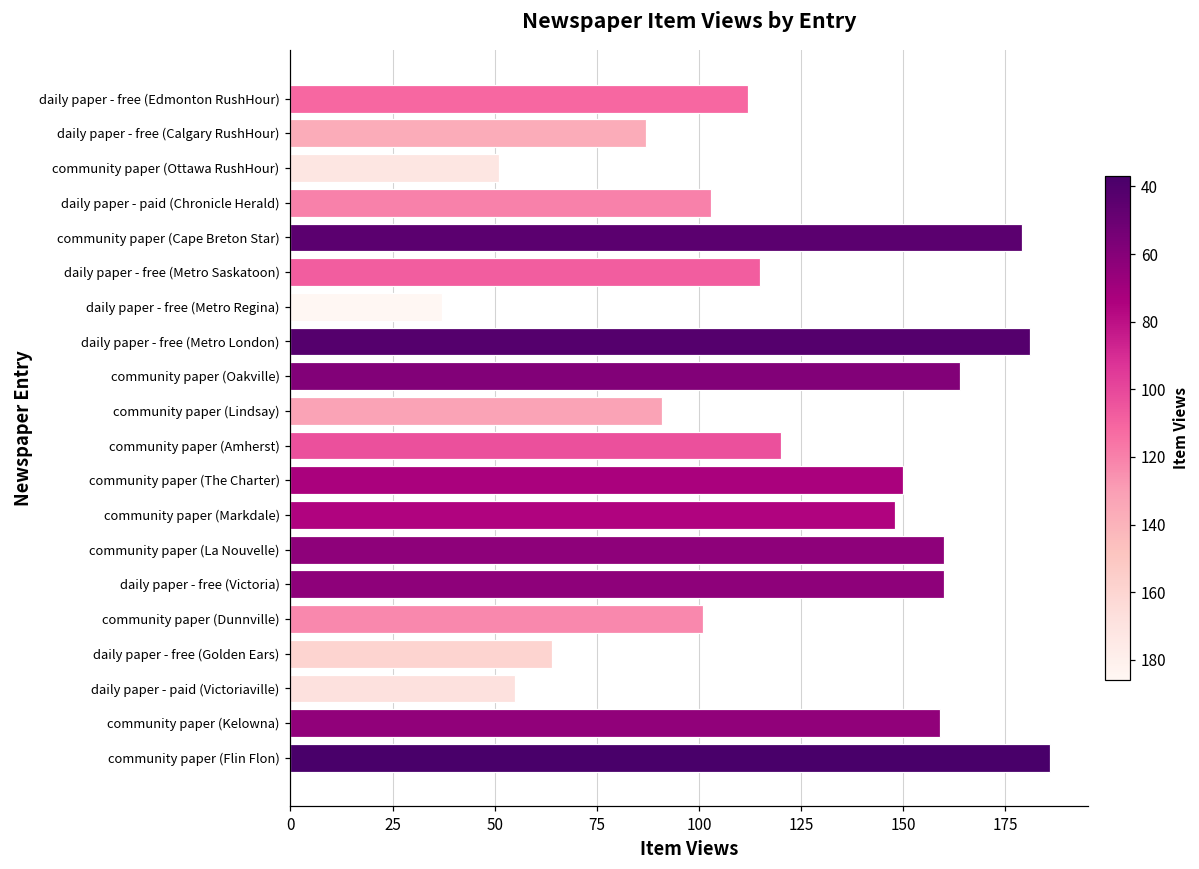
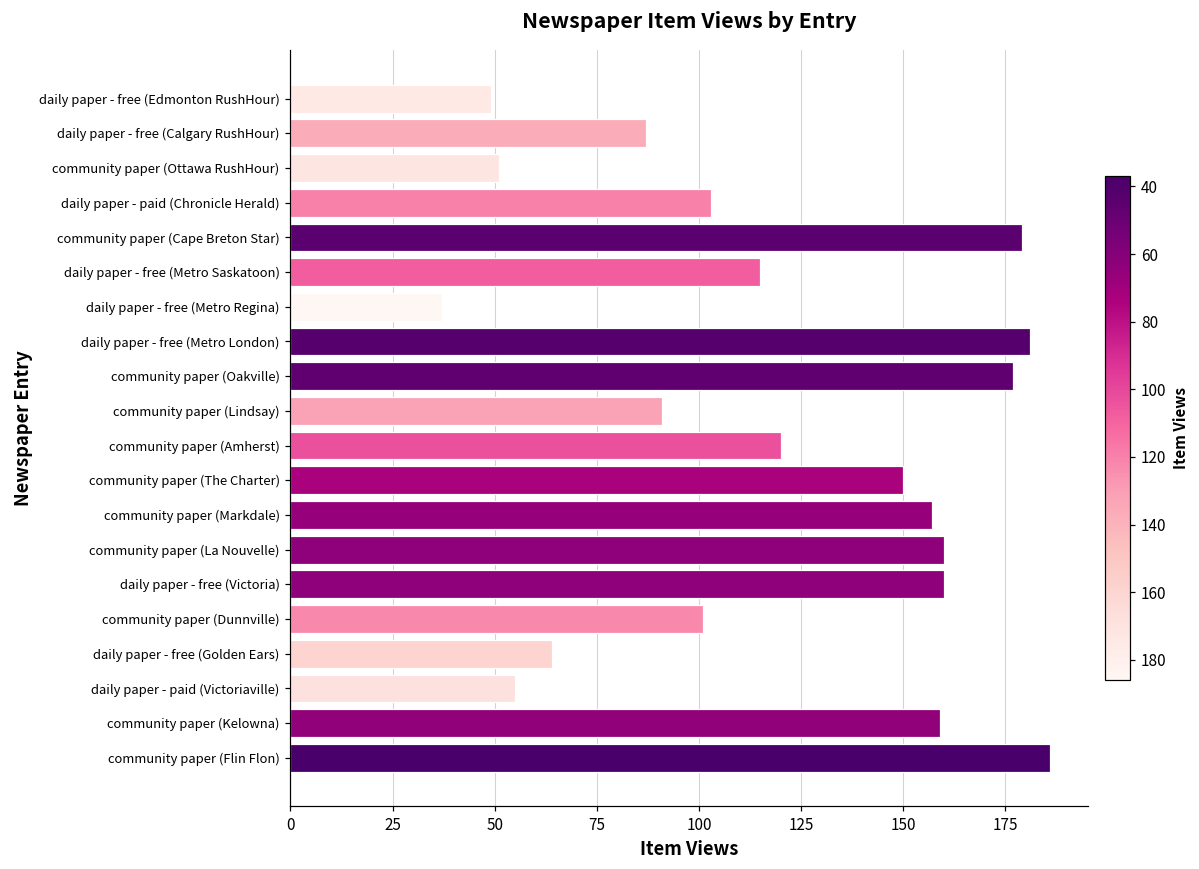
  {
-   "daily paper - free (Edmonton RushHour)": 112,
+   "daily paper - free (Edmonton RushHour)": 49,
    "daily paper - free (Calgary RushHour)": 87,
    "community paper (Ottawa RushHour)": 51,
    "daily paper - paid (Chronicle Herald)": 103,
    "community paper (Cape Breton Star)": 179,
    "daily paper - free (Metro Saskatoon)": 115,
    "daily paper - free (Metro Regina)": 37,
    "daily paper - free (Metro London)": 181,
-   "community paper (Oakville)": 164,
+   "community paper (Oakville)": 177,
    "community paper (Lindsay)": 91,
    "community paper (Amherst)": 120,
    "community paper (The Charter)": 150,
-   "community paper (Markdale)": 148,
+   "community paper (Markdale)": 157,
    "community paper (La Nouvelle)": 160,
    "daily paper - free (Victoria)": 160,
    "community paper (Dunnville)": 101,
    "daily paper - free (Golden Ears)": 64,
    "daily paper - paid (Victoriaville)": 55,
    "community paper (Kelowna)": 159,
    "community paper (Flin Flon)": 186
  }
